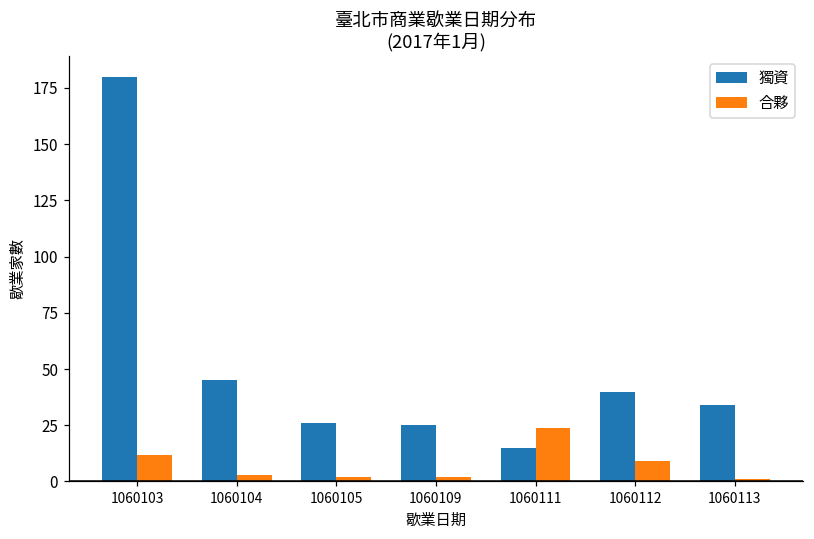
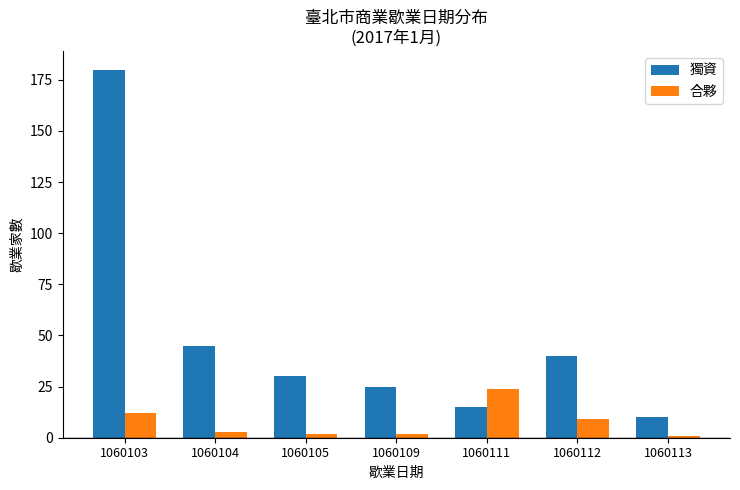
  {
    "獨資": {
      "1060103": 180,
      "1060104": 45,
-     "1060105": 26,
+     "1060105": 30,
      "1060109": 25,
      "1060111": 15,
      "1060112": 40,
-     "1060113": 34
+     "1060113": 10
    },
    "合夥": {
      "1060103": 12,
      "1060104": 3,
      "1060105": 2,
      "1060109": 2,
      "1060111": 24,
      "1060112": 9
    }
  }
